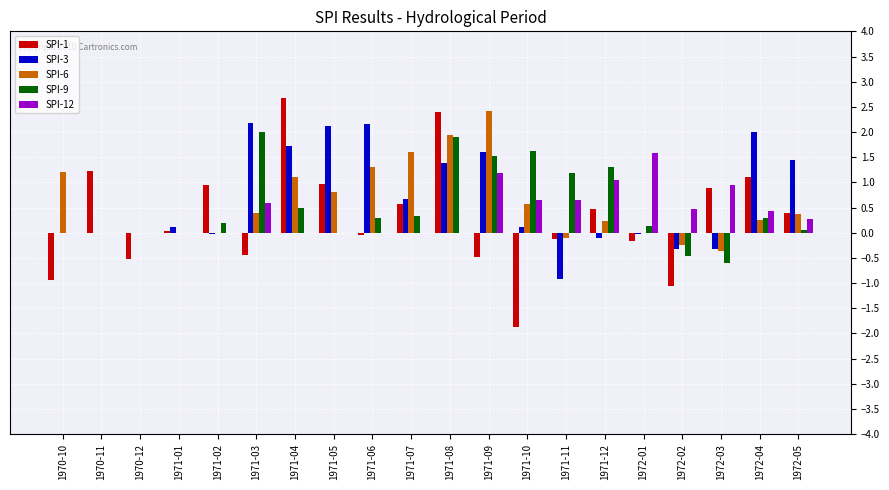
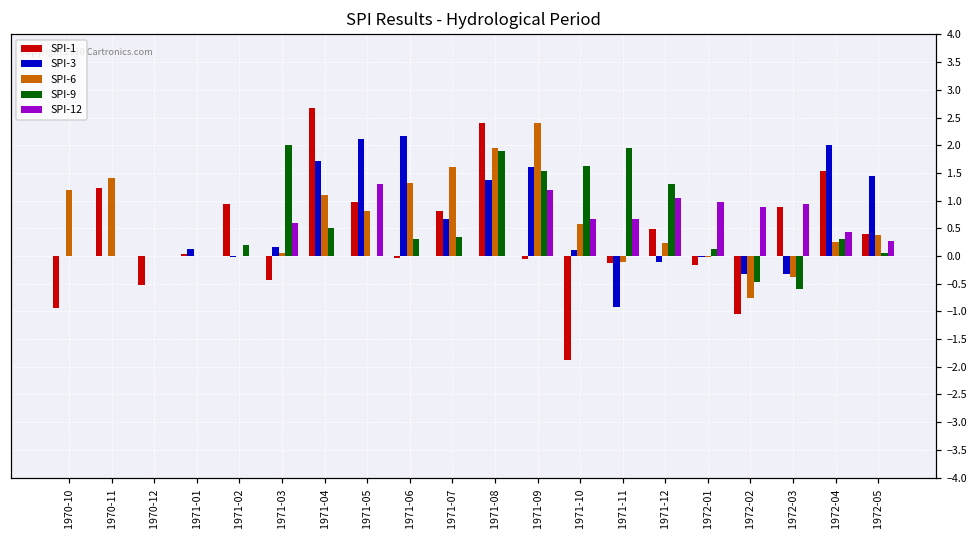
  {
    "SPI-1": {
      "1970-10": -0.9,
      "1970-11": 1.2,
      "1970-12": -0.5,
      "1971-02": 0.9,
      "1971-03": -0.4,
      "1971-04": 2.7,
      "1971-05": 1.0,
-     "1971-07": 0.6,
+     "1971-07": 0.8,
      "1971-08": 2.4,
-     "1971-09": -0.5,
+     "1971-09": -0.1,
      "1971-10": -1.9,
      "1971-11": -0.1,
      "1971-12": 0.5,
      "1972-01": -0.2,
      "1972-02": -1.1,
      "1972-03": 0.9,
-     "1972-04": 1.1,
+     "1972-04": 1.5,
      "1972-05": 0.4
    },
    "SPI-3": {
      "1970-10": 0.0,
      "1970-11": 0.0,
      "1970-12": 0.0,
      "1971-01": 0.1,
-     "1971-03": 2.2,
+     "1971-03": 0.2,
      "1971-04": 1.7,
      "1971-05": 2.1,
      "1971-06": 2.2,
      "1971-07": 0.7,
      "1971-08": 1.4,
      "1971-09": 1.6,
      "1971-10": 0.1,
      "1971-11": -0.9,
      "1971-12": -0.1,
      "1972-02": -0.3,
      "1972-03": -0.3,
      "1972-04": 2.0,
      "1972-05": 1.4
    },
    "SPI-6": {
      "1970-10": 1.2,
-     "1970-11": 0.0,
+     "1970-11": 1.4,
      "1970-12": 0.0,
      "1971-01": 0.0,
      "1971-02": 0.0,
-     "1971-03": 0.4,
+     "1971-03": 0.1,
      "1971-04": 1.1,
      "1971-05": 0.8,
      "1971-06": 1.3,
      "1971-07": 1.6,
      "1971-08": 2.0,
      "1971-09": 2.4,
      "1971-10": 0.6,
      "1971-11": -0.1,
      "1971-12": 0.2,
-     "1972-02": -0.2,
+     "1972-02": -0.8,
      "1972-03": -0.4,
      "1972-04": 0.3,
      "1972-05": 0.4
    },
    "SPI-9": {
      "1970-10": 0.0,
      "1970-11": 0.0,
      "1970-12": 0.0,
      "1971-01": 0.0,
      "1971-02": 0.2,
      "1971-03": 2.0,
      "1971-04": 0.5,
      "1971-05": 0.0,
      "1971-06": 0.3,
      "1971-07": 0.3,
      "1971-08": 1.9,
      "1971-09": 1.5,
      "1971-10": 1.6,
-     "1971-11": 1.2,
+     "1971-11": 2.0,
      "1971-12": 1.3,
      "1972-01": 0.1,
      "1972-02": -0.5,
      "1972-03": -0.6,
      "1972-04": 0.3,
      "1972-05": 0.1
    },
    "SPI-12": {
      "1970-10": 0.0,
      "1970-11": 0.0,
      "1970-12": 0.0,
      "1971-01": 0.0,
      "1971-02": 0.0,
      "1971-03": 0.6,
      "1971-04": 0.0,
-     "1971-05": 0.0,
+     "1971-05": 1.3,
      "1971-06": 0.0,
      "1971-07": 0.0,
      "1971-08": 0.0,
      "1971-09": 1.2,
      "1971-10": 0.7,
      "1971-11": 0.7,
      "1971-12": 1.1,
-     "1972-01": 1.6,
-     "1972-02": 0.5,
+     "1972-01": 1.0,
+     "1972-02": 0.9,
      "1972-03": 0.9,
      "1972-04": 0.4,
      "1972-05": 0.3
    }
  }
